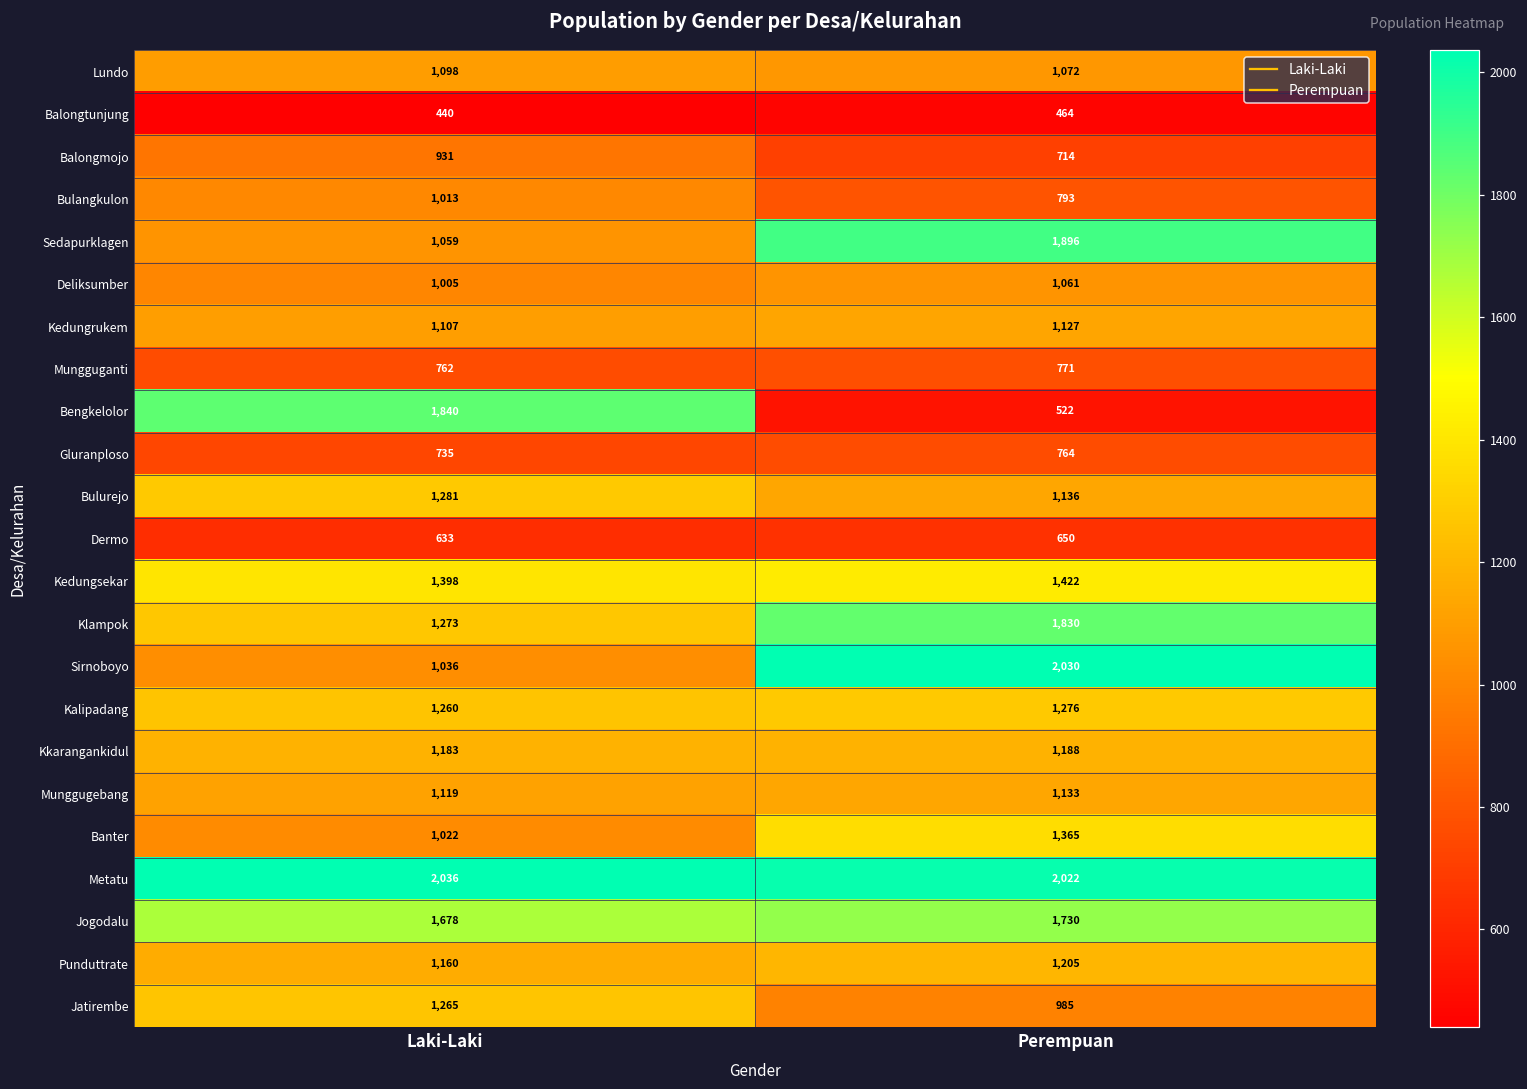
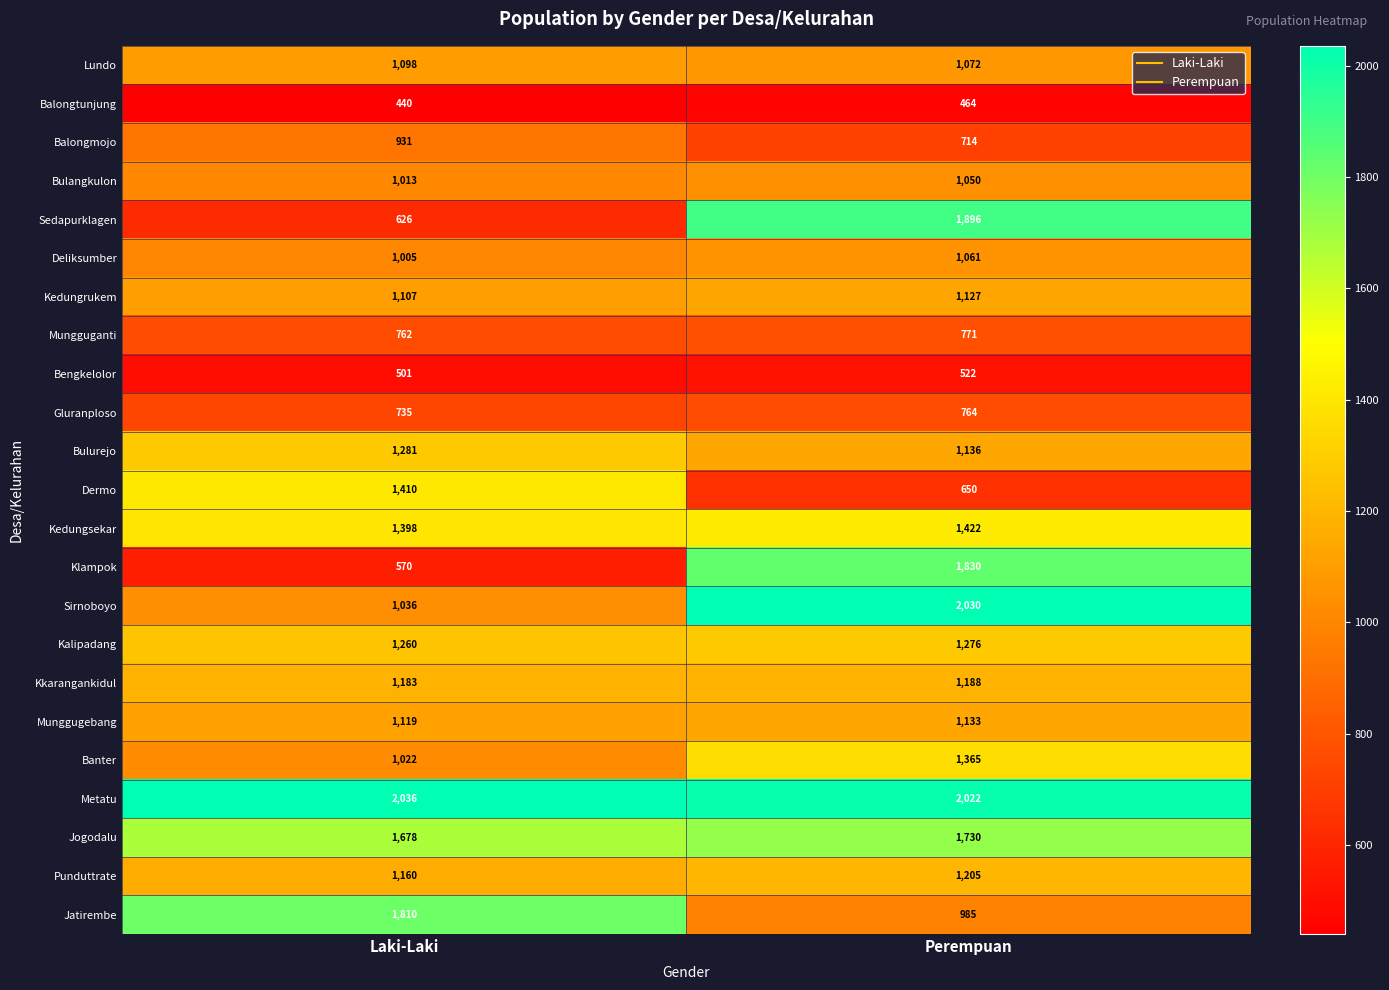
  {
    "Lundo": {
      "Laki-Laki": "1,098",
      "Perempuan": "1,072"
    },
    "Balongtunjung": {
      "Laki-Laki": "440",
      "Perempuan": "464"
    },
    "Balongmojo": {
      "Laki-Laki": "931",
      "Perempuan": "714"
    },
    "Bulangkulon": {
      "Laki-Laki": "1,013",
-     "Perempuan": "793"
+     "Perempuan": "1,050"
    },
    "Sedapurklagen": {
-     "Laki-Laki": "1,059",
+     "Laki-Laki": "626",
      "Perempuan": "1,896"
    },
    "Deliksumber": {
      "Laki-Laki": "1,005",
      "Perempuan": "1,061"
    },
    "Kedungrukem": {
      "Laki-Laki": "1,107",
      "Perempuan": "1,127"
    },
    "Mungguganti": {
      "Laki-Laki": "762",
      "Perempuan": "771"
    },
    "Bengkelolor": {
-     "Laki-Laki": "1,840",
+     "Laki-Laki": "501",
      "Perempuan": "522"
    },
    "Gluranploso": {
      "Laki-Laki": "735",
      "Perempuan": "764"
    },
    "Bulurejo": {
      "Laki-Laki": "1,281",
      "Perempuan": "1,136"
    },
    "Dermo": {
-     "Laki-Laki": "633",
+     "Laki-Laki": "1,410",
      "Perempuan": "650"
    },
    "Kedungsekar": {
      "Laki-Laki": "1,398",
      "Perempuan": "1,422"
    },
    "Klampok": {
-     "Laki-Laki": "1,273",
+     "Laki-Laki": "570",
      "Perempuan": "1,830"
    },
    "Sirnoboyo": {
      "Laki-Laki": "1,036",
      "Perempuan": "2,030"
    },
    "Kalipadang": {
      "Laki-Laki": "1,260",
      "Perempuan": "1,276"
    },
    "Kkarangankidul": {
      "Laki-Laki": "1,183",
      "Perempuan": "1,188"
    },
    "Munggugebang": {
      "Laki-Laki": "1,119",
      "Perempuan": "1,133"
    },
    "Banter": {
      "Laki-Laki": "1,022",
      "Perempuan": "1,365"
    },
    "Metatu": {
      "Laki-Laki": "2,036",
      "Perempuan": "2,022"
    },
    "Jogodalu": {
      "Laki-Laki": "1,678",
      "Perempuan": "1,730"
    },
    "Punduttrate": {
      "Laki-Laki": "1,160",
      "Perempuan": "1,205"
    },
    "Jatirembe": {
-     "Laki-Laki": "1,265",
+     "Laki-Laki": "1,810",
      "Perempuan": "985"
    }
  }
